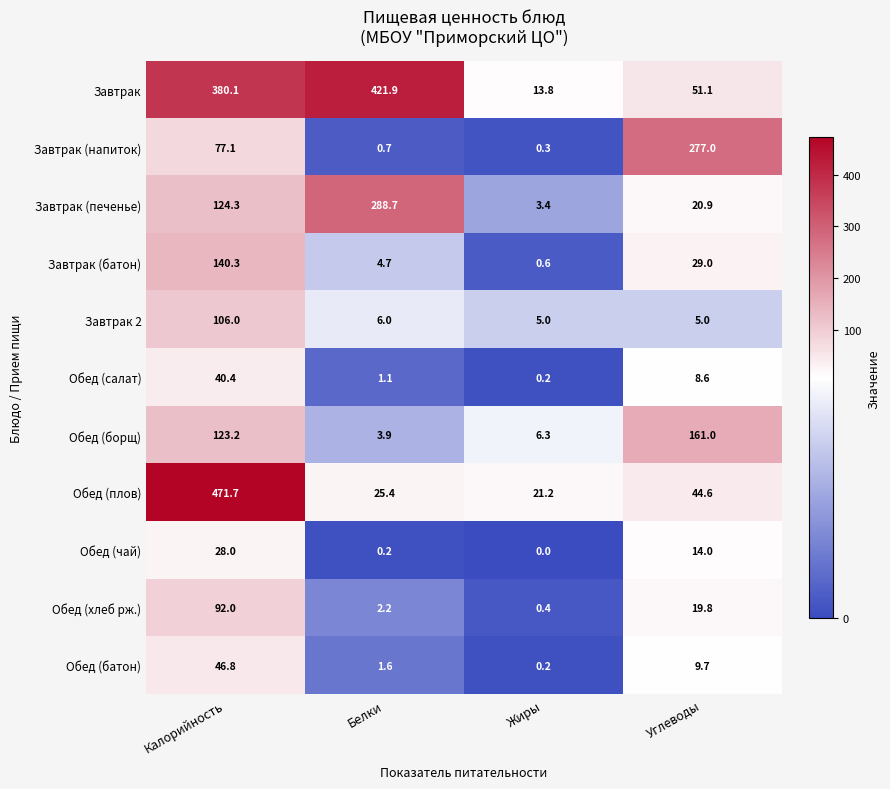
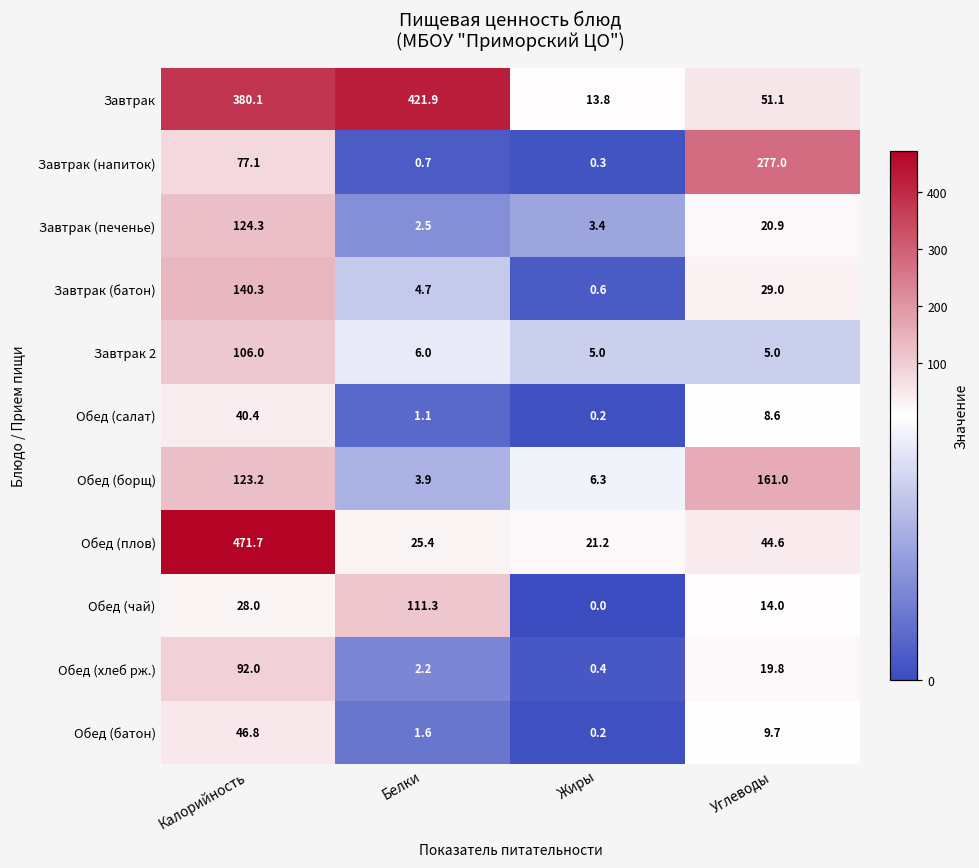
  {
    "Завтрак": {
      "Калорийность": 380.1,
      "Белки": 421.9,
      "Жиры": 13.8,
      "Углеводы": 51.1
    },
    "Завтрак (напиток)": {
      "Калорийность": 77.1,
      "Белки": 0.7,
      "Жиры": 0.3,
      "Углеводы": 277.0
    },
    "Завтрак (печенье)": {
      "Калорийность": 124.3,
-     "Белки": 288.7,
+     "Белки": 2.5,
      "Жиры": 3.4,
      "Углеводы": 20.9
    },
    "Завтрак (батон)": {
      "Калорийность": 140.3,
      "Белки": 4.7,
      "Жиры": 0.6,
      "Углеводы": 29.0
    },
    "Завтрак 2": {
      "Калорийность": 106.0,
      "Белки": 6.0,
      "Жиры": 5.0,
      "Углеводы": 5.0
    },
    "Обед (салат)": {
      "Калорийность": 40.4,
      "Белки": 1.1,
      "Жиры": 0.2,
      "Углеводы": 8.6
    },
    "Обед (борщ)": {
      "Калорийность": 123.2,
      "Белки": 3.9,
      "Жиры": 6.3,
      "Углеводы": 161.0
    },
    "Обед (плов)": {
      "Калорийность": 471.7,
      "Белки": 25.4,
      "Жиры": 21.2,
      "Углеводы": 44.6
    },
    "Обед (чай)": {
      "Калорийность": 28.0,
-     "Белки": 0.2,
+     "Белки": 111.3,
      "Жиры": 0.0,
      "Углеводы": 14.0
    },
    "Обед (хлеб рж.)": {
      "Калорийность": 92.0,
      "Белки": 2.2,
      "Жиры": 0.4,
      "Углеводы": 19.8
    },
    "Обед (батон)": {
      "Калорийность": 46.8,
      "Белки": 1.6,
      "Жиры": 0.2,
      "Углеводы": 9.7
    }
  }
